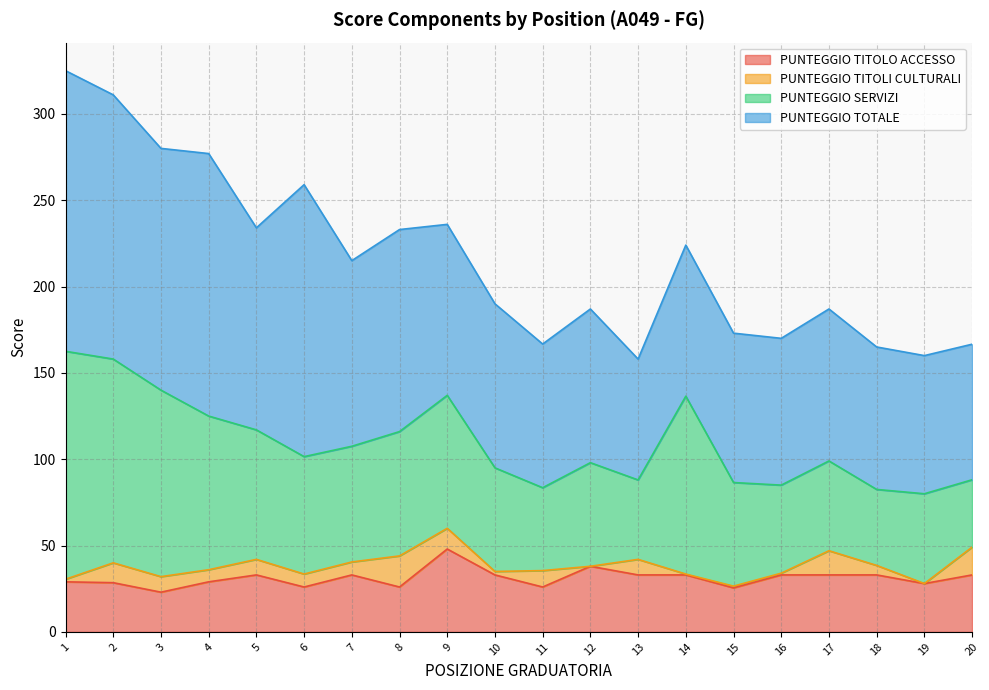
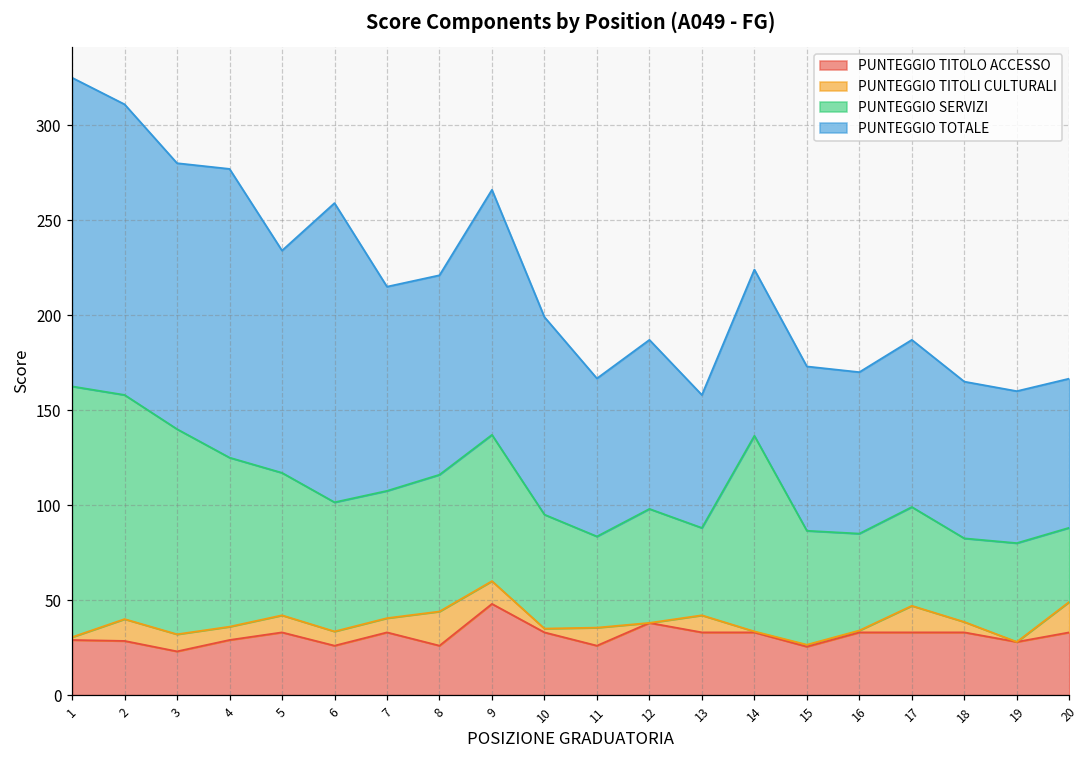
  {
    "PUNTEGGIO TITOLO ACCESSO": {
      "1": 29,
      "2": 29,
      "3": 23,
      "4": 29,
      "5": 33,
      "6": 26,
      "7": 33,
      "8": 26,
      "9": 48,
      "10": 33,
      "11": 26,
      "13": 33,
      "17": 33,
      "18": 33,
      "20": 33
    },
    "PUNTEGGIO TITOLI CULTURALI": {
      "1": 2,
      "2": 12,
      "3": 9,
      "4": 7,
      "5": 9,
      "6": 8,
      "7": 8,
      "8": 18,
      "9": 12,
      "10": 2,
      "11": 10,
      "13": 9,
      "17": 14,
      "18": 6,
      "20": 16
    },
    "PUNTEGGIO SERVIZI": {
      "1": 132,
      "2": 118,
      "3": 108,
      "4": 89,
      "5": 75,
      "6": 68,
      "7": 67,
      "8": 72,
      "9": 77,
      "10": 60,
      "11": 48,
      "12": 60,
      "13": 46,
      "14": 103,
      "15": 60,
      "16": 51,
      "17": 52,
      "18": 44,
      "19": 52,
      "20": 39
    },
    "PUNTEGGIO TOTALE": {
      "1": 163,
      "2": 153,
      "3": 140,
      "4": 152,
      "5": 117,
      "6": 158,
      "7": 108,
-     "8": 117,
-     "9": 99,
-     "10": 95,
+     "8": 105,
+     "9": 129,
+     "10": 104,
      "11": 83,
      "12": 89,
      "13": 70,
      "14": 88,
      "15": 87,
      "16": 85,
      "17": 88,
      "18": 83,
      "19": 80,
      "20": 79
    }
  }
